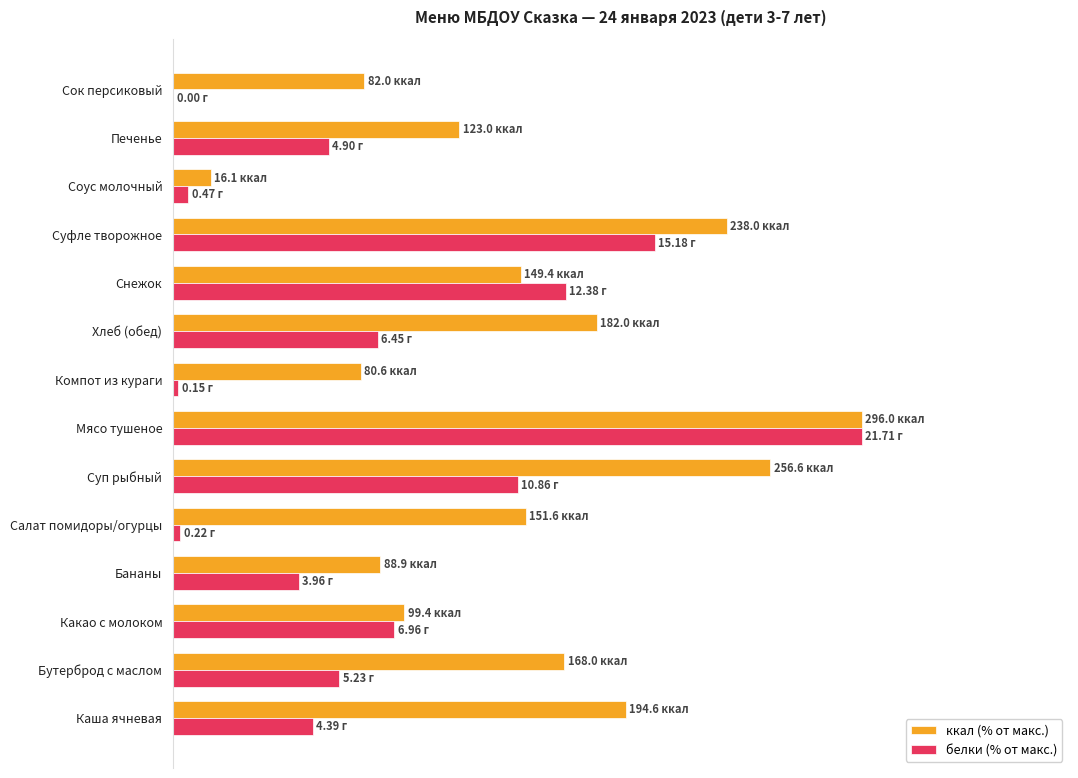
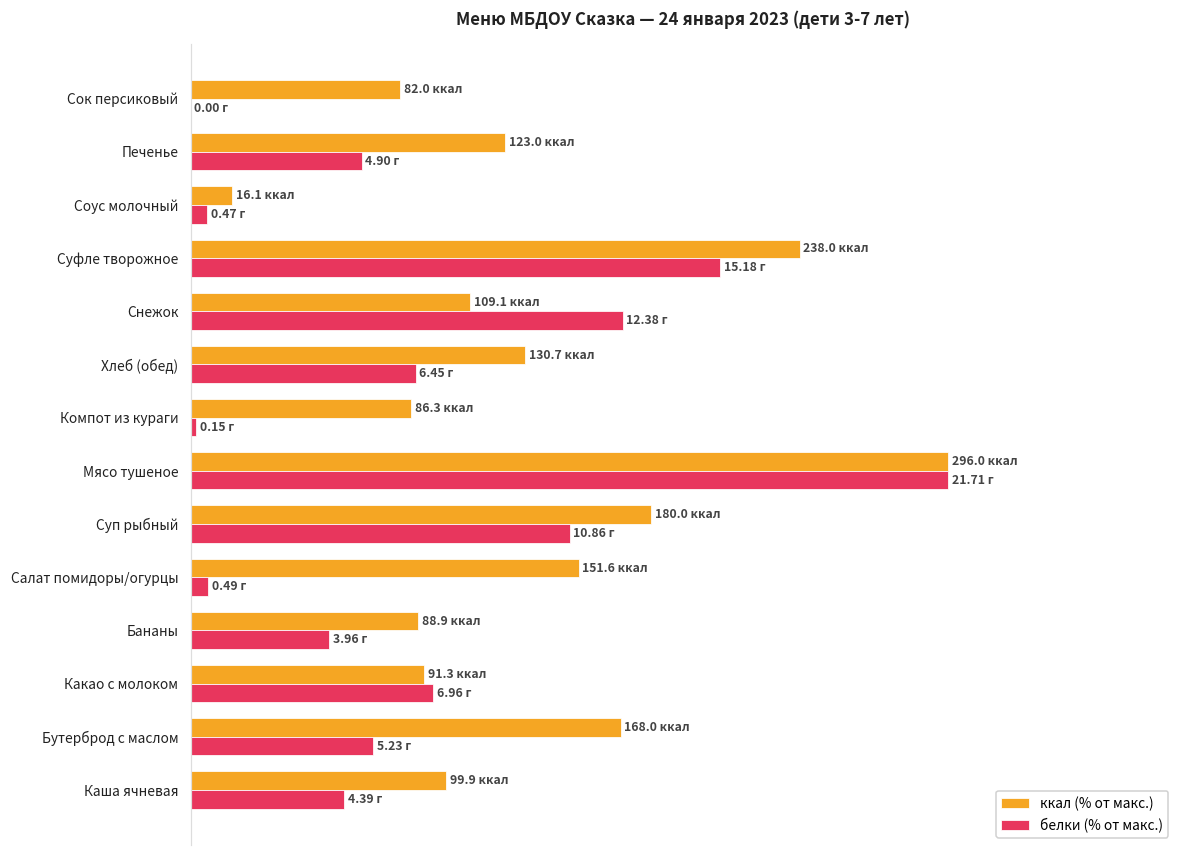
  {
    "ккал (% от макс.)": {
-     "Снежок": 149.4,
-     "Хлеб (обед)": 182.0,
-     "Компот из кураги": 80.6,
-     "Суп рыбный": 256.6,
-     "Какао с молоком": 99.4,
-     "Каша ячневая": 194.6
+     "Снежок": 109.1,
+     "Хлеб (обед)": 130.7,
+     "Компот из кураги": 86.3,
+     "Суп рыбный": 180.0,
+     "Какао с молоком": 91.3,
+     "Каша ячневая": 99.9
    },
    "белки (% от макс.)": {
      "Сок персиковый": 0.00,
-     "Салат помидоры/огурцы": 0.22
+     "Салат помидоры/огурцы": 0.49
    }
  }
